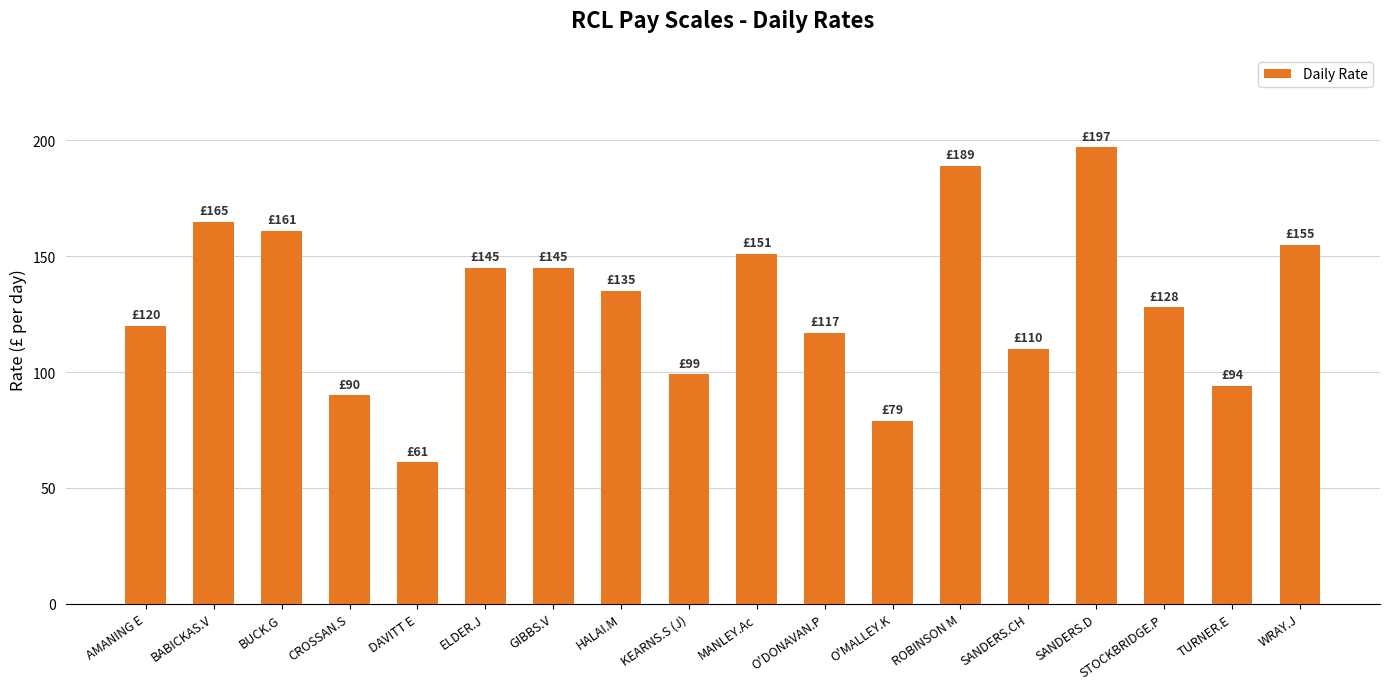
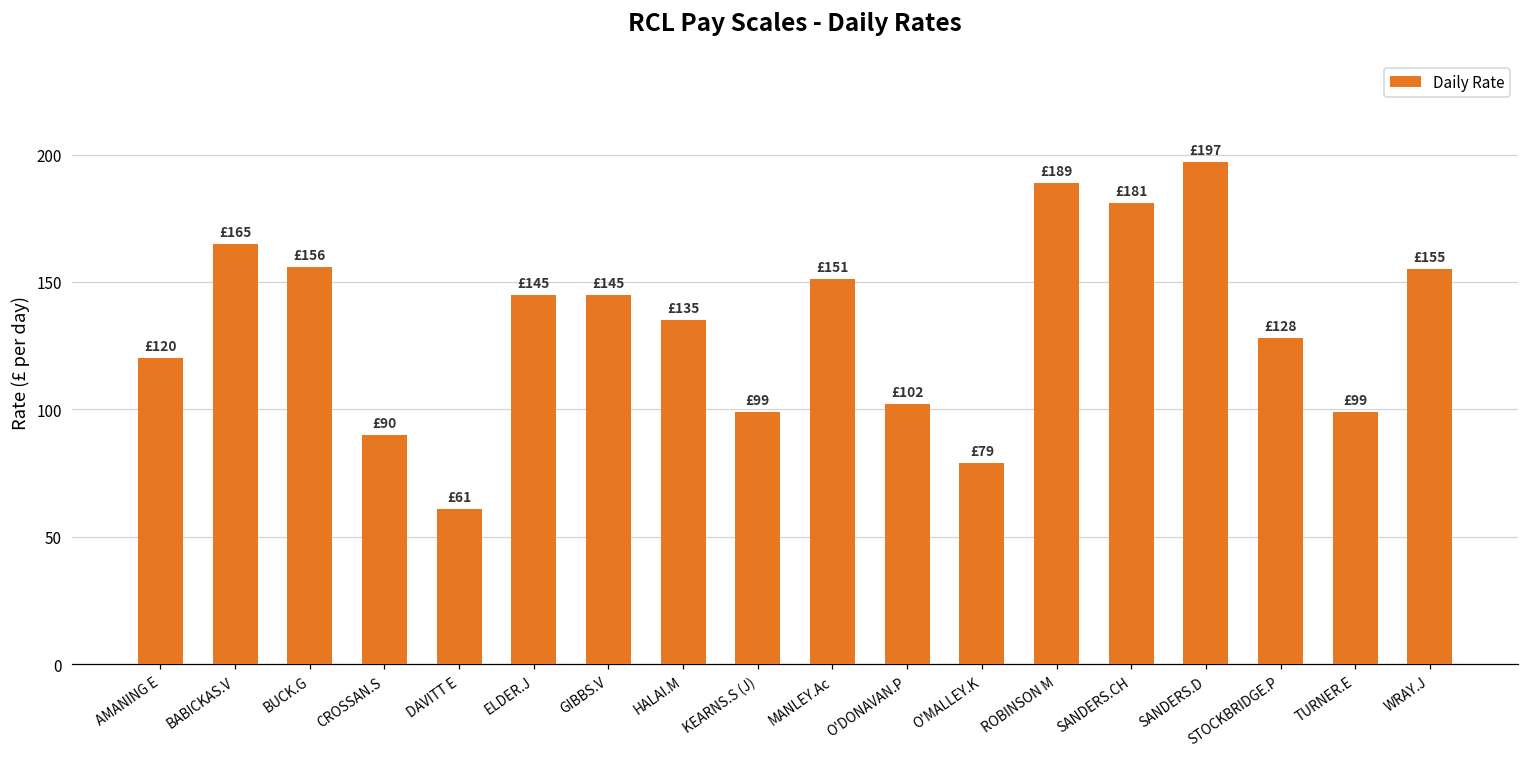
  {
    "AMANING E": "£120",
    "BABICKAS.V": "£165",
-   "BUCK.G": "£161",
+   "BUCK.G": "£156",
    "CROSSAN.S": "£90",
    "DAVITT E": "£61",
    "ELDER.J": "£145",
    "GIBBS.V": "£145",
    "HALAI.M": "£135",
    "KEARNS.S (J)": "£99",
    "MANLEY.Ac": "£151",
-   "O'DONAVAN.P": "£117",
+   "O'DONAVAN.P": "£102",
    "O'MALLEY.K": "£79",
    "ROBINSON M": "£189",
-   "SANDERS.CH": "£110",
+   "SANDERS.CH": "£181",
    "SANDERS.D": "£197",
    "STOCKBRIDGE.P": "£128",
-   "TURNER.E": "£94",
+   "TURNER.E": "£99",
    "WRAY.J": "£155"
  }
